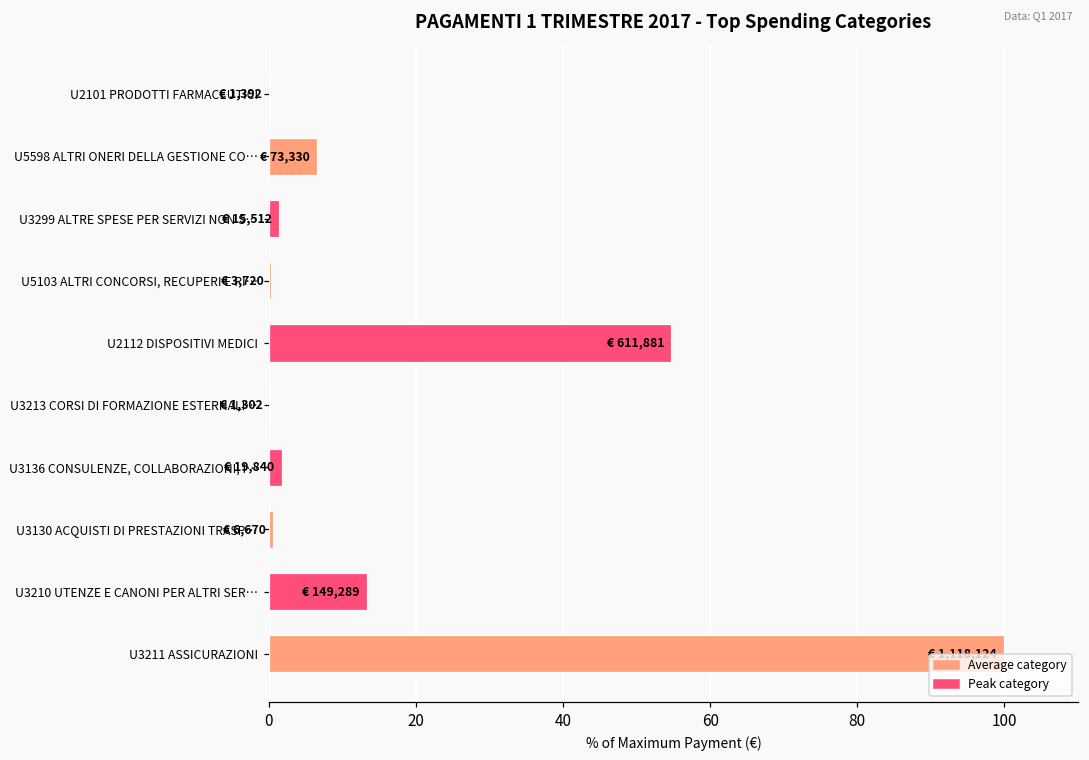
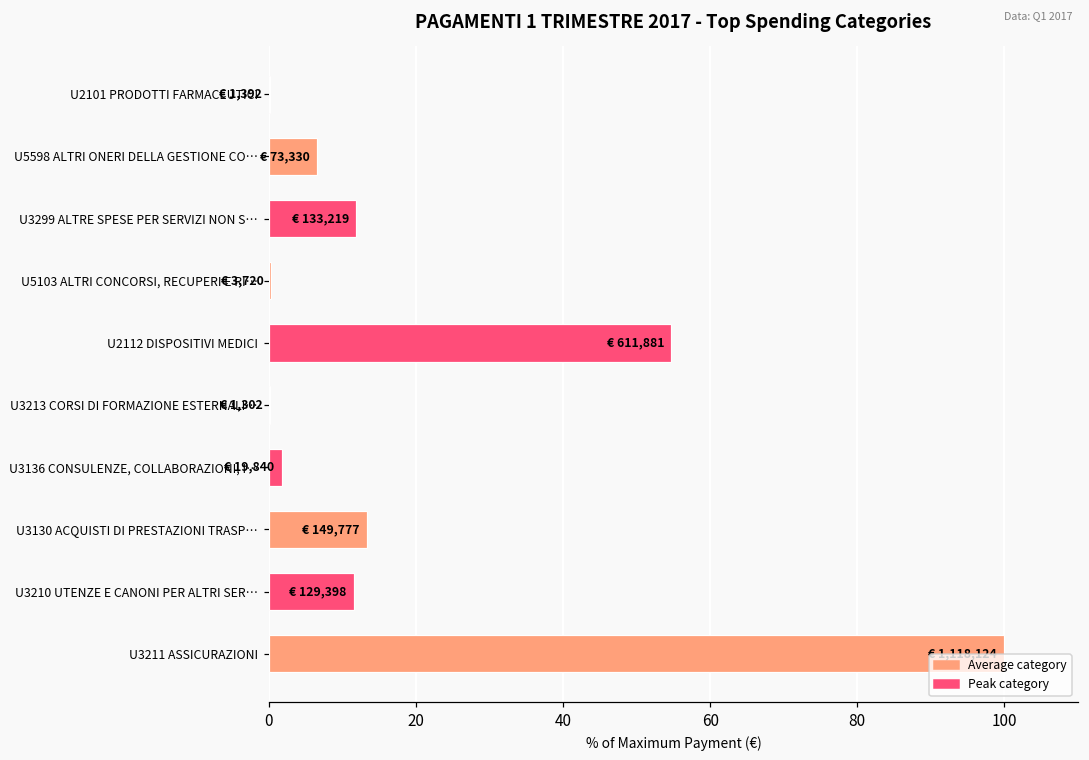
  {
-   "U3299 ALTRE SPESE PER SERVIZI NON S…": "15,512",
-   "U3130 ACQUISTI DI PRESTAZIONI TRASP…": "6,670",
-   "U3210 UTENZE E CANONI PER ALTRI SER…": "149,289"
+   "U3299 ALTRE SPESE PER SERVIZI NON S…": "133,219",
+   "U3130 ACQUISTI DI PRESTAZIONI TRASP…": "149,777",
+   "U3210 UTENZE E CANONI PER ALTRI SER…": "129,398"
  }
